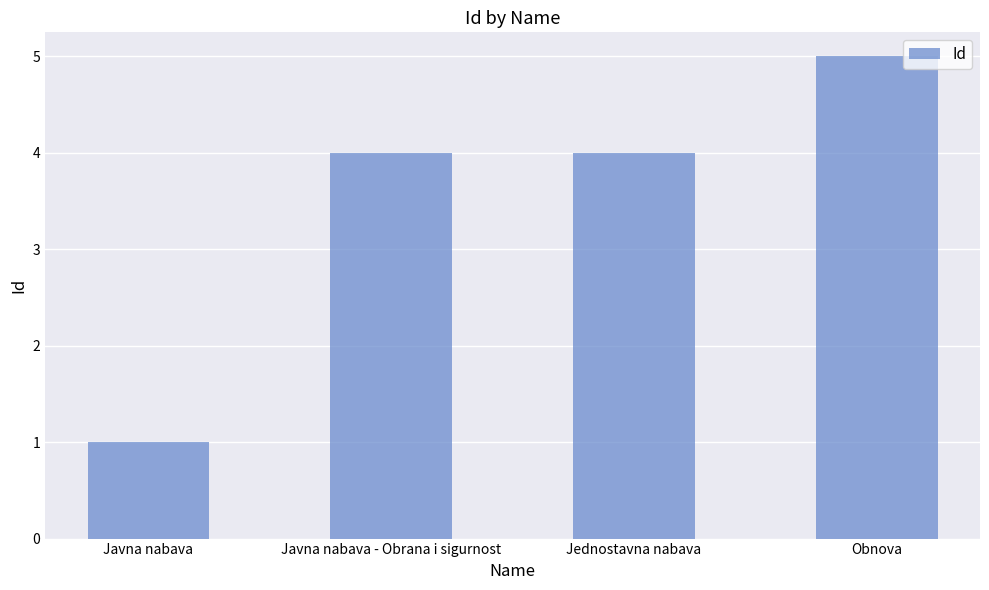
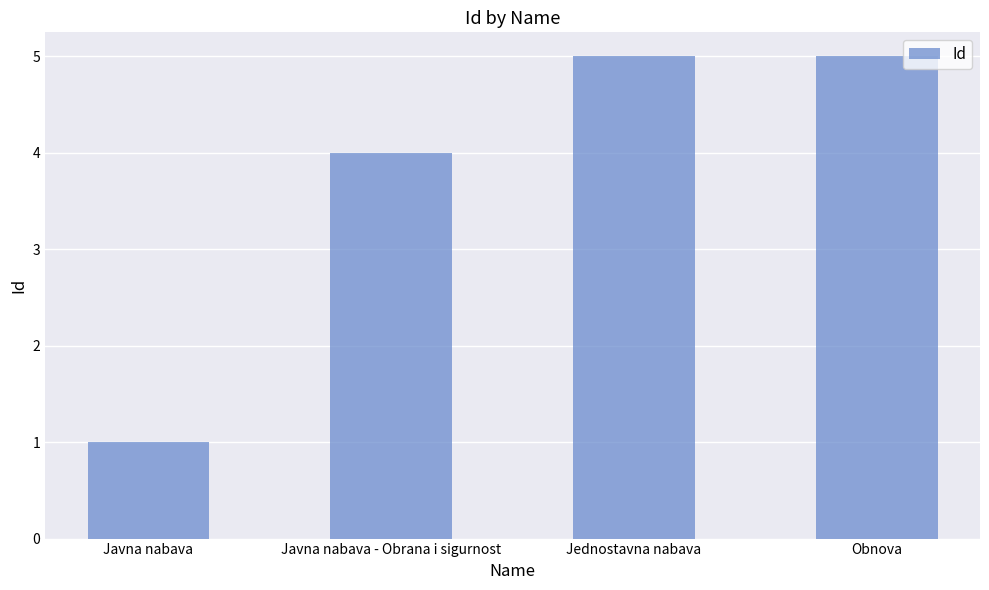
  {
    "Javna nabava": 1,
    "Javna nabava - Obrana i sigurnost": 4,
-   "Jednostavna nabava": 4,
+   "Jednostavna nabava": 5,
    "Obnova": 5
  }
